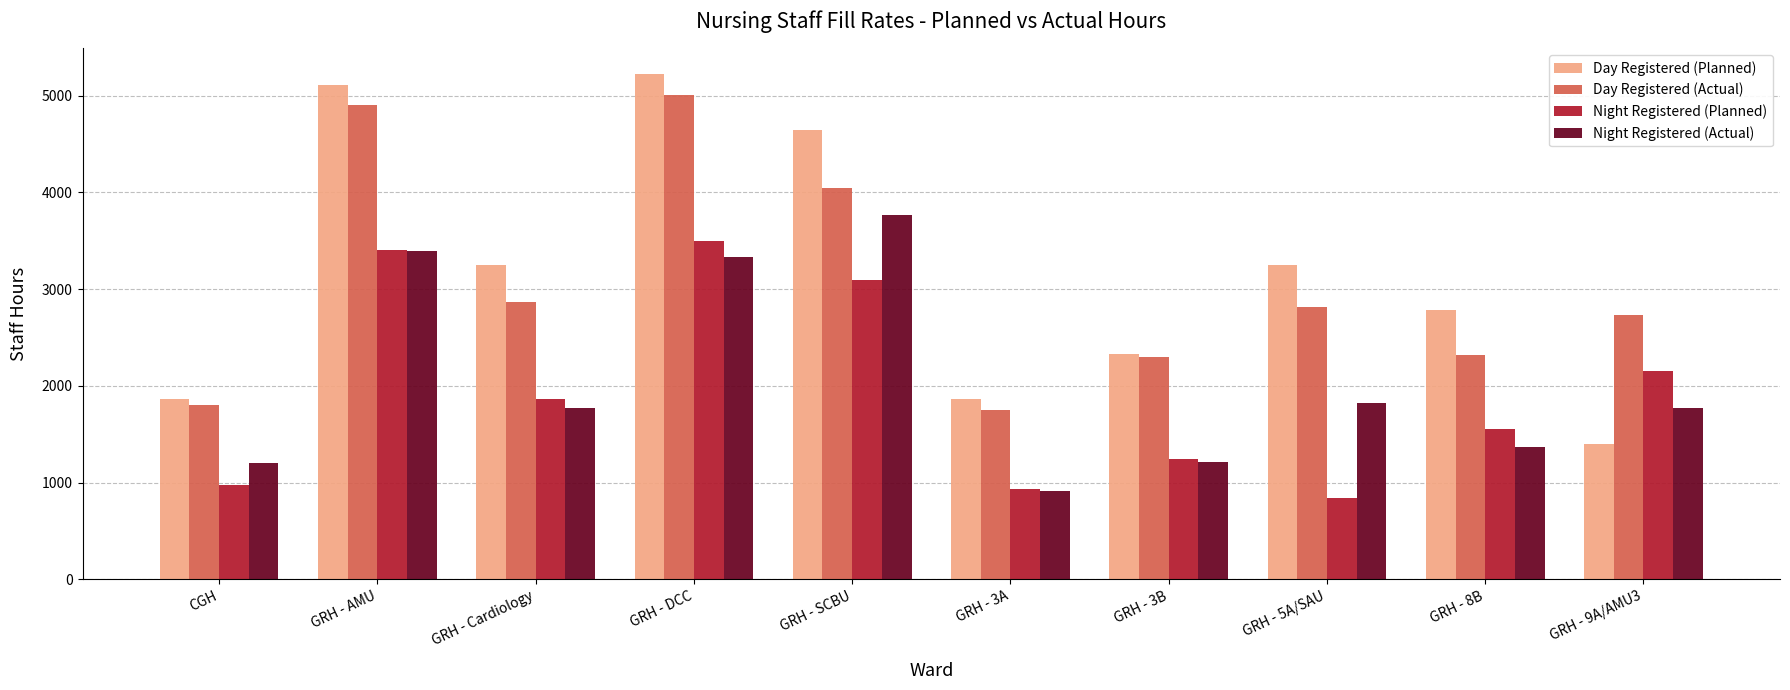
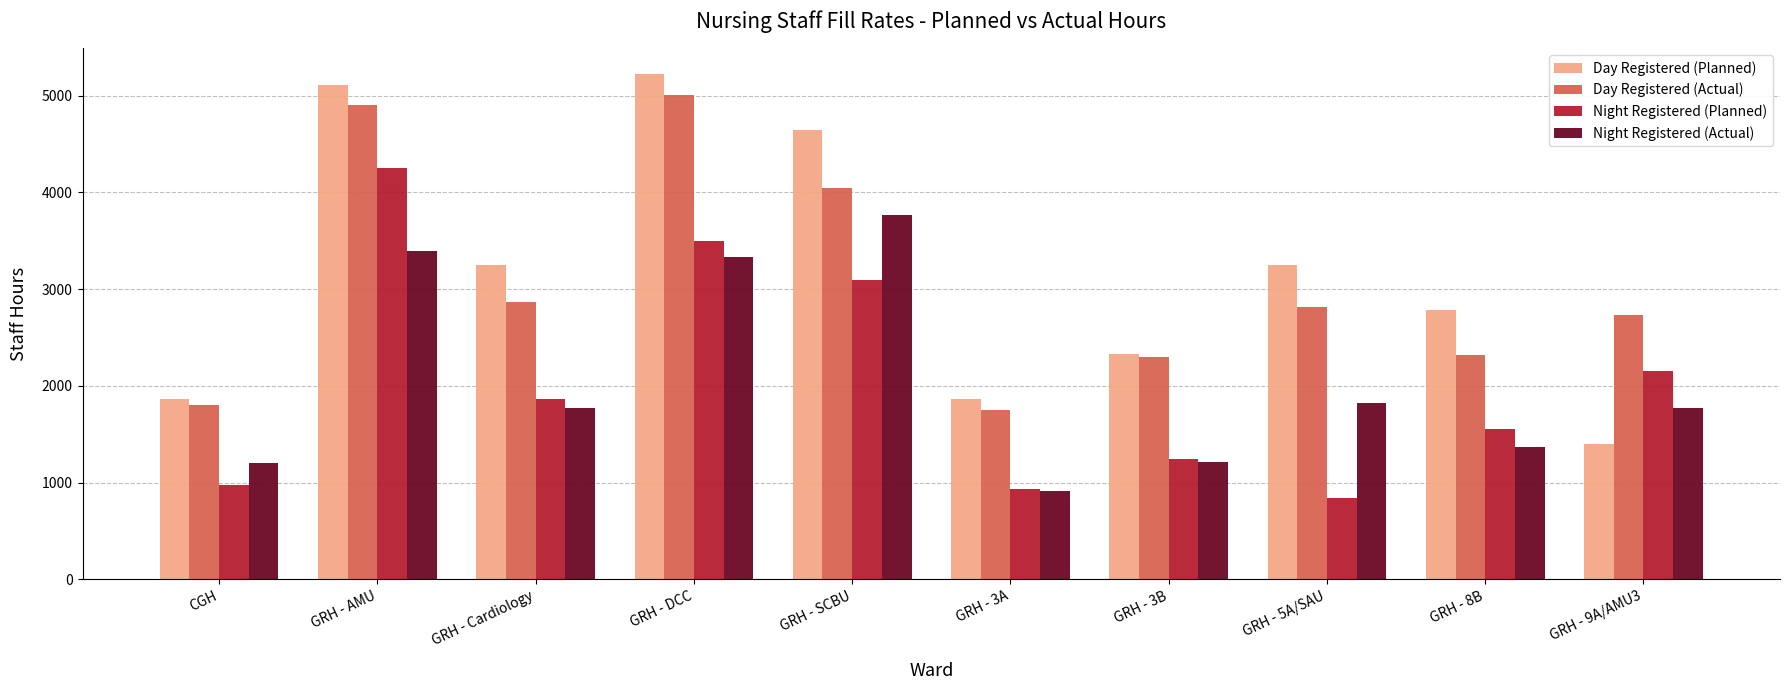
  {
    "Day Registered (Planned)": {
      "CGH": 1900,
      "GRH - AMU": 5100,
      "GRH - Cardiology": 3300,
      "GRH - DCC": 5200,
      "GRH - SCBU": 4700,
      "GRH - 3A": 1900,
      "GRH - 3B": 2300,
      "GRH - 5A/SAU": 3300,
      "GRH - 8B": 2800,
      "GRH - 9A/AMU3": 1400
    },
    "Day Registered (Actual)": {
      "CGH": 1800,
      "GRH - AMU": 4900,
      "GRH - Cardiology": 2900,
      "GRH - DCC": 5000,
      "GRH - SCBU": 4100,
      "GRH - 3A": 1800,
      "GRH - 3B": 2300,
      "GRH - 5A/SAU": 2800,
      "GRH - 8B": 2300,
      "GRH - 9A/AMU3": 2700
    },
    "Night Registered (Planned)": {
      "CGH": 1000,
-     "GRH - AMU": 3400,
+     "GRH - AMU": 4300,
      "GRH - Cardiology": 1900,
      "GRH - DCC": 3500,
      "GRH - SCBU": 3100,
      "GRH - 3A": 900,
      "GRH - 3B": 1200,
      "GRH - 5A/SAU": 800,
      "GRH - 8B": 1600,
      "GRH - 9A/AMU3": 2200
    },
    "Night Registered (Actual)": {
      "CGH": 1200,
      "GRH - AMU": 3400,
      "GRH - Cardiology": 1800,
      "GRH - DCC": 3300,
      "GRH - SCBU": 3800,
      "GRH - 3A": 900,
      "GRH - 3B": 1200,
      "GRH - 5A/SAU": 1800,
      "GRH - 8B": 1400,
      "GRH - 9A/AMU3": 1800
    }
  }
